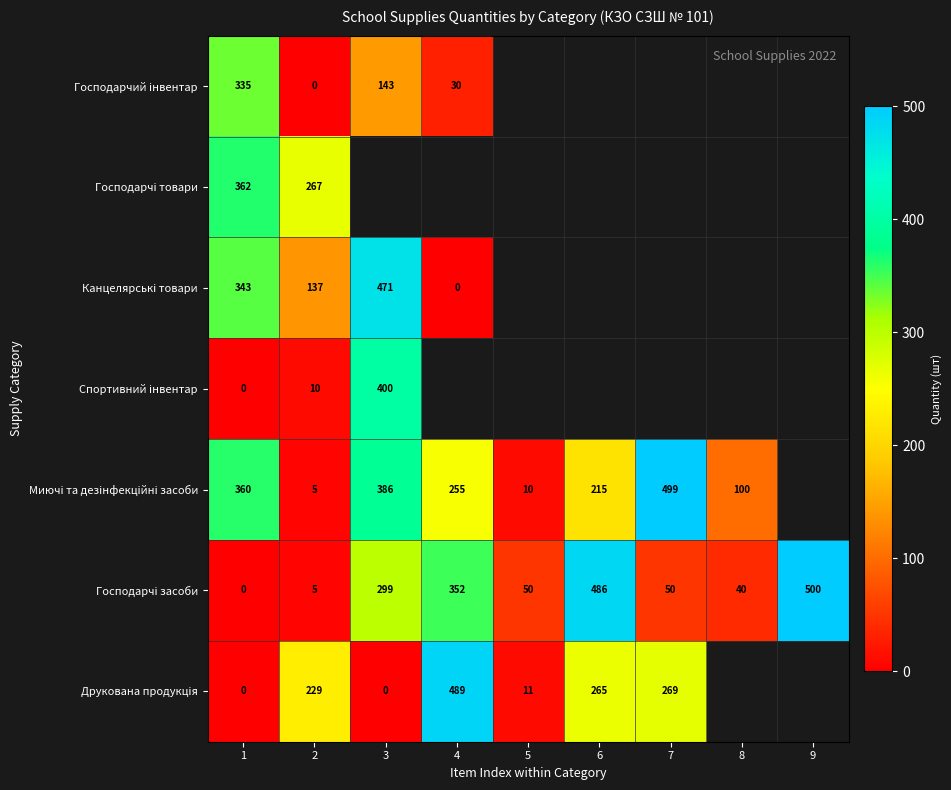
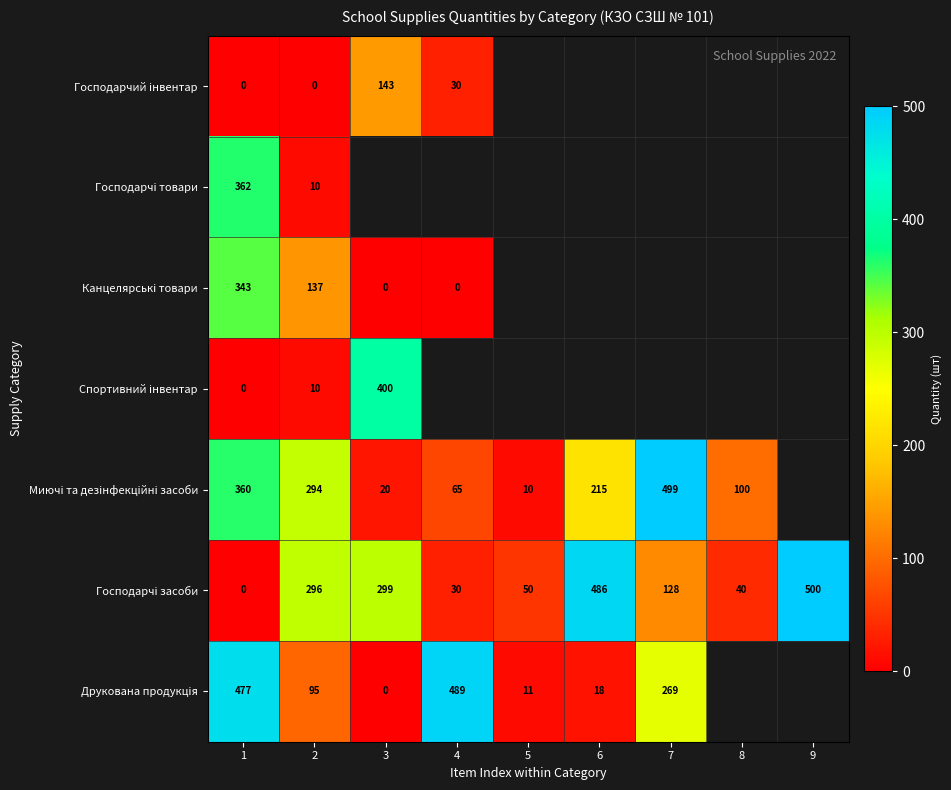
  {
    "Господарчий інвентар": {
-     "1": 335,
+     "1": 0,
      "2": 0,
      "3": 143,
      "4": 30
    },
    "Господарчі товари": {
      "1": 362,
-     "2": 267
+     "2": 10
    },
    "Канцелярські товари": {
      "1": 343,
      "2": 137,
-     "3": 471,
+     "3": 0,
      "4": 0
    },
    "Спортивний інвентар": {
      "1": 0,
      "2": 10,
      "3": 400
    },
    "Миючі та дезінфекційні засоби": {
      "1": 360,
-     "2": 5,
-     "3": 386,
-     "4": 255,
+     "2": 294,
+     "3": 20,
+     "4": 65,
      "5": 10,
      "6": 215,
      "7": 499,
      "8": 100
    },
    "Господарчі засоби": {
      "1": 0,
-     "2": 5,
+     "2": 296,
      "3": 299,
-     "4": 352,
+     "4": 30,
      "5": 50,
      "6": 486,
-     "7": 50,
+     "7": 128,
      "8": 40,
      "9": 500
    },
    "Друкована продукція": {
-     "1": 0,
-     "2": 229,
+     "1": 477,
+     "2": 95,
      "3": 0,
      "4": 489,
      "5": 11,
-     "6": 265,
+     "6": 18,
      "7": 269
    }
  }
